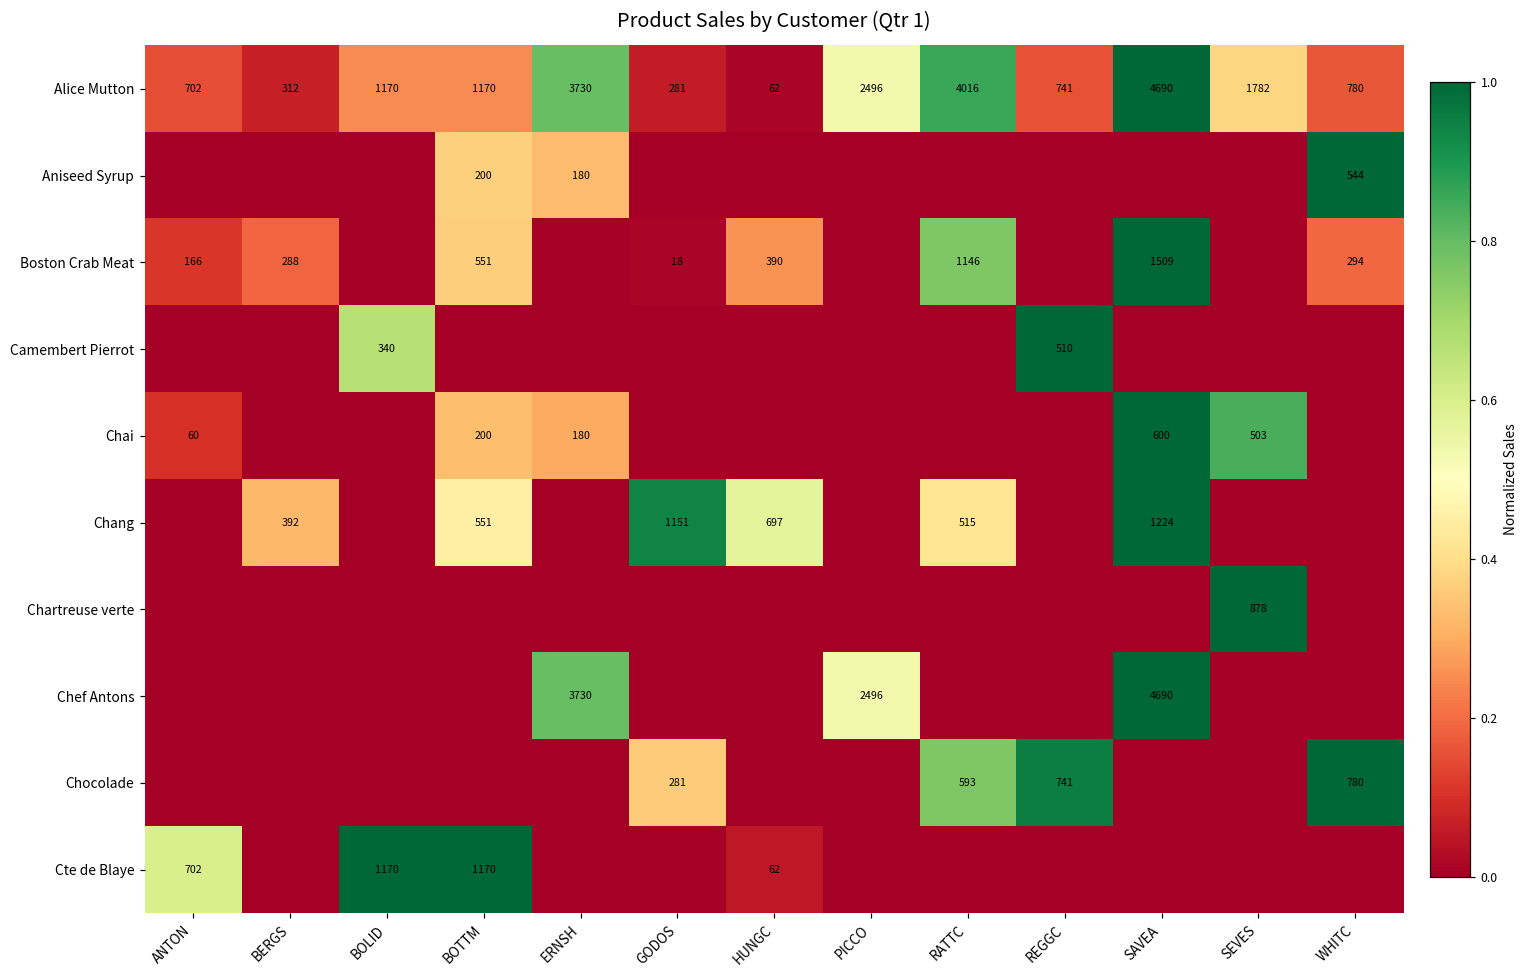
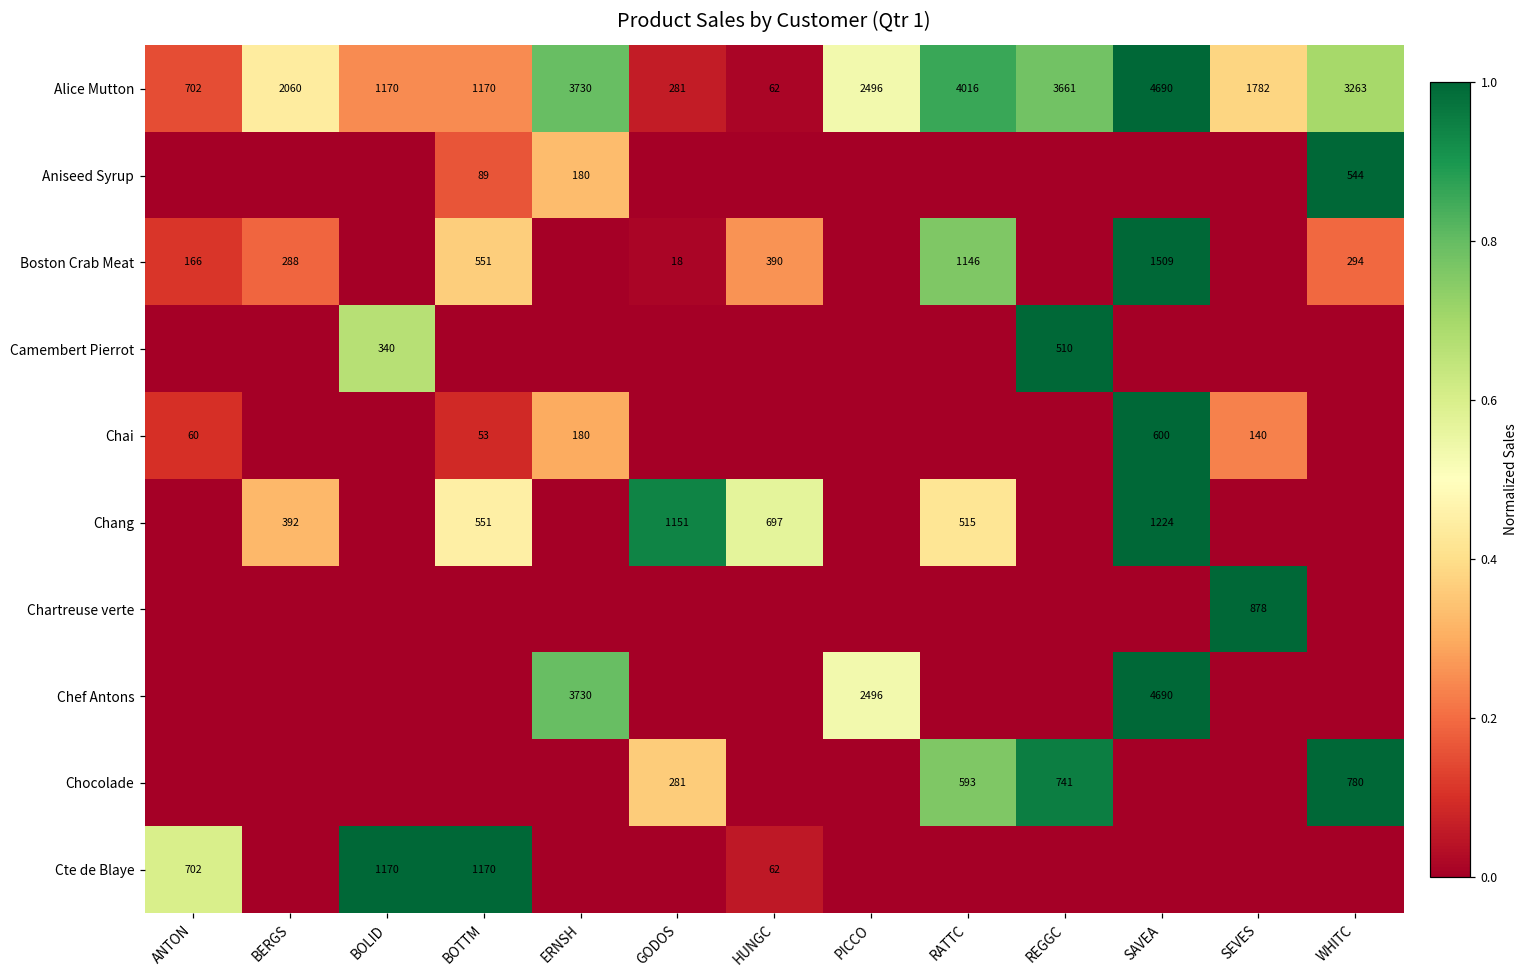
  {
    "Alice Mutton": {
      "ANTON": 702,
-     "BERGS": 312,
+     "BERGS": 2060,
      "BOLID": 1170,
      "BOTTM": 1170,
      "ERNSH": 3730,
      "GODOS": 281,
      "HUNGC": 62,
      "PICCO": 2496,
      "RATTC": 4016,
-     "REGGC": 741,
+     "REGGC": 3661,
      "SAVEA": 4690,
      "SEVES": 1782,
-     "WHITC": 780
+     "WHITC": 3263
    },
    "Aniseed Syrup": {
-     "BOTTM": 200,
+     "BOTTM": 89,
      "ERNSH": 180,
      "WHITC": 544
    },
    "Boston Crab Meat": {
      "ANTON": 166,
      "BERGS": 288,
      "BOTTM": 551,
      "GODOS": 18,
      "HUNGC": 390,
      "RATTC": 1146,
      "SAVEA": 1509,
      "WHITC": 294
    },
    "Camembert Pierrot": {
      "BOLID": 340,
      "REGGC": 510
    },
    "Chai": {
      "ANTON": 60,
-     "BOTTM": 200,
+     "BOTTM": 53,
      "ERNSH": 180,
      "SAVEA": 600,
-     "SEVES": 503
+     "SEVES": 140
    },
    "Chang": {
      "BERGS": 392,
      "BOTTM": 551,
      "GODOS": 1151,
      "HUNGC": 697,
      "RATTC": 515,
      "SAVEA": 1224
    },
    "Chartreuse verte": {
      "SEVES": 878
    },
    "Chef Antons": {
      "ERNSH": 3730,
      "PICCO": 2496,
      "SAVEA": 4690
    },
    "Chocolade": {
      "GODOS": 281,
      "RATTC": 593,
      "REGGC": 741,
      "WHITC": 780
    },
    "Cte de Blaye": {
      "ANTON": 702,
      "BOLID": 1170,
      "BOTTM": 1170,
      "HUNGC": 62
    }
  }
